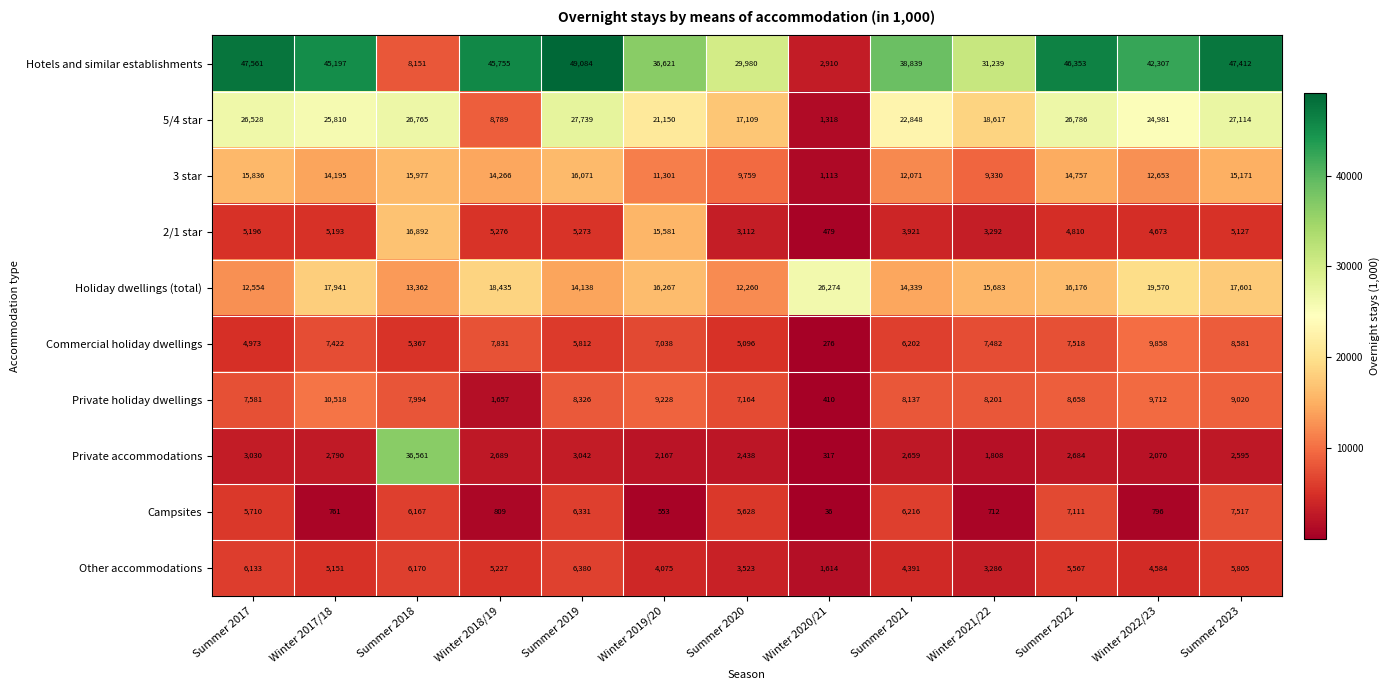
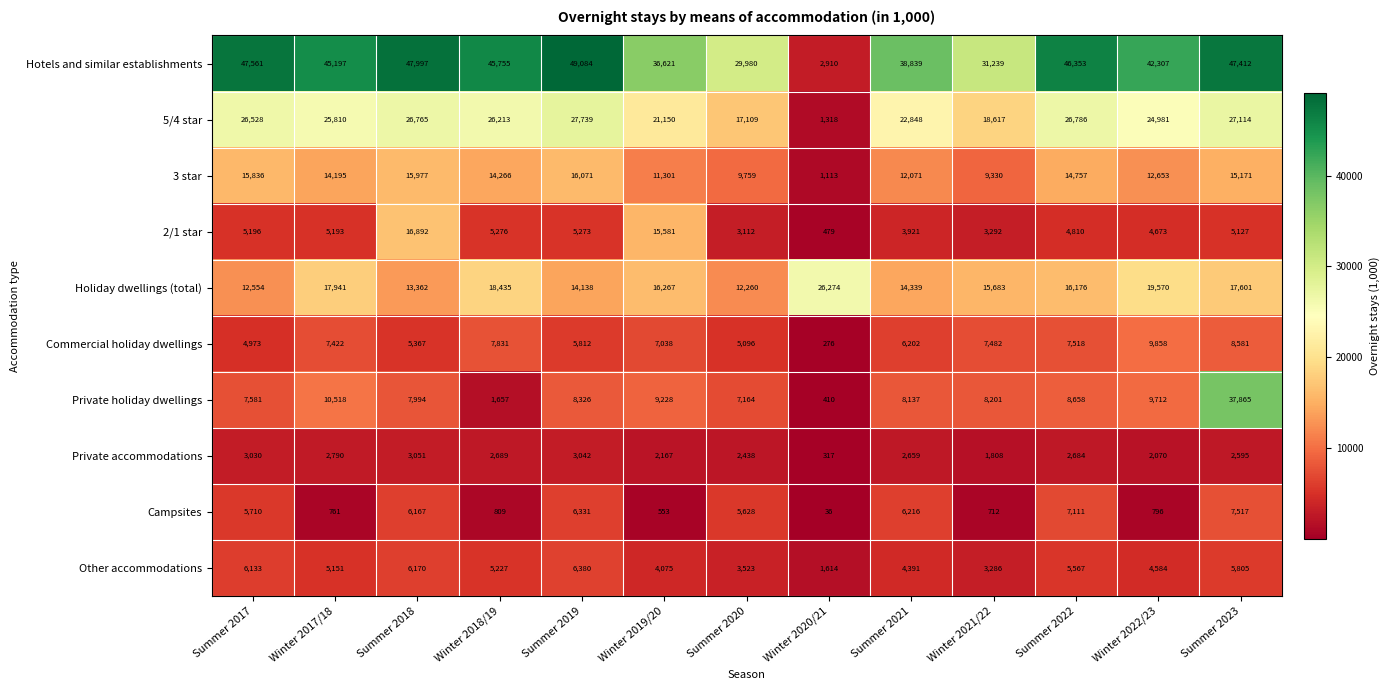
  {
    "Hotels and similar establishments": {
      "Summer 2017": "47,561",
      "Winter 2017/18": "45,197",
-     "Summer 2018": "8,151",
+     "Summer 2018": "47,997",
      "Winter 2018/19": "45,755",
      "Summer 2019": "49,084",
      "Winter 2019/20": "36,621",
      "Summer 2020": "29,980",
      "Winter 2020/21": "2,910",
      "Summer 2021": "38,839",
      "Winter 2021/22": "31,239",
      "Summer 2022": "46,353",
      "Winter 2022/23": "42,307",
      "Summer 2023": "47,412"
    },
    "5/4 star": {
      "Summer 2017": "26,528",
      "Winter 2017/18": "25,810",
      "Summer 2018": "26,765",
-     "Winter 2018/19": "8,789",
+     "Winter 2018/19": "26,213",
      "Summer 2019": "27,739",
      "Winter 2019/20": "21,150",
      "Summer 2020": "17,109",
      "Winter 2020/21": "1,318",
      "Summer 2021": "22,848",
      "Winter 2021/22": "18,617",
      "Summer 2022": "26,786",
      "Winter 2022/23": "24,981",
      "Summer 2023": "27,114"
    },
    "3 star": {
      "Summer 2017": "15,836",
      "Winter 2017/18": "14,195",
      "Summer 2018": "15,977",
      "Winter 2018/19": "14,266",
      "Summer 2019": "16,071",
      "Winter 2019/20": "11,301",
      "Summer 2020": "9,759",
      "Winter 2020/21": "1,113",
      "Summer 2021": "12,071",
      "Winter 2021/22": "9,330",
      "Summer 2022": "14,757",
      "Winter 2022/23": "12,653",
      "Summer 2023": "15,171"
    },
    "2/1 star": {
      "Summer 2017": "5,196",
      "Winter 2017/18": "5,193",
      "Summer 2018": "16,892",
      "Winter 2018/19": "5,276",
      "Summer 2019": "5,273",
      "Winter 2019/20": "15,581",
      "Summer 2020": "3,112",
      "Winter 2020/21": "479",
      "Summer 2021": "3,921",
      "Winter 2021/22": "3,292",
      "Summer 2022": "4,810",
      "Winter 2022/23": "4,673",
      "Summer 2023": "5,127"
    },
    "Holiday dwellings (total)": {
      "Summer 2017": "12,554",
      "Winter 2017/18": "17,941",
      "Summer 2018": "13,362",
      "Winter 2018/19": "18,435",
      "Summer 2019": "14,138",
      "Winter 2019/20": "16,267",
      "Summer 2020": "12,260",
      "Winter 2020/21": "26,274",
      "Summer 2021": "14,339",
      "Winter 2021/22": "15,683",
      "Summer 2022": "16,176",
      "Winter 2022/23": "19,570",
      "Summer 2023": "17,601"
    },
    "Commercial holiday dwellings": {
      "Summer 2017": "4,973",
      "Winter 2017/18": "7,422",
      "Summer 2018": "5,367",
      "Winter 2018/19": "7,831",
      "Summer 2019": "5,812",
      "Winter 2019/20": "7,038",
      "Summer 2020": "5,096",
      "Winter 2020/21": "276",
      "Summer 2021": "6,202",
      "Winter 2021/22": "7,482",
      "Summer 2022": "7,518",
      "Winter 2022/23": "9,858",
      "Summer 2023": "8,581"
    },
    "Private holiday dwellings": {
      "Summer 2017": "7,581",
      "Winter 2017/18": "10,518",
      "Summer 2018": "7,994",
      "Winter 2018/19": "1,657",
      "Summer 2019": "8,326",
      "Winter 2019/20": "9,228",
      "Summer 2020": "7,164",
      "Winter 2020/21": "410",
      "Summer 2021": "8,137",
      "Winter 2021/22": "8,201",
      "Summer 2022": "8,658",
      "Winter 2022/23": "9,712",
-     "Summer 2023": "9,020"
+     "Summer 2023": "37,865"
    },
    "Private accommodations": {
      "Summer 2017": "3,030",
      "Winter 2017/18": "2,790",
-     "Summer 2018": "36,561",
+     "Summer 2018": "3,051",
      "Winter 2018/19": "2,689",
      "Summer 2019": "3,042",
      "Winter 2019/20": "2,167",
      "Summer 2020": "2,438",
      "Winter 2020/21": "317",
      "Summer 2021": "2,659",
      "Winter 2021/22": "1,808",
      "Summer 2022": "2,684",
      "Winter 2022/23": "2,070",
      "Summer 2023": "2,595"
    },
    "Campsites": {
      "Summer 2017": "5,710",
      "Winter 2017/18": "761",
      "Summer 2018": "6,167",
      "Winter 2018/19": "809",
      "Summer 2019": "6,331",
      "Winter 2019/20": "553",
      "Summer 2020": "5,628",
      "Winter 2020/21": "36",
      "Summer 2021": "6,216",
      "Winter 2021/22": "712",
      "Summer 2022": "7,111",
      "Winter 2022/23": "796",
      "Summer 2023": "7,517"
    },
    "Other accommodations": {
      "Summer 2017": "6,133",
      "Winter 2017/18": "5,151",
      "Summer 2018": "6,170",
      "Winter 2018/19": "5,227",
      "Summer 2019": "6,380",
      "Winter 2019/20": "4,075",
      "Summer 2020": "3,523",
      "Winter 2020/21": "1,614",
      "Summer 2021": "4,391",
      "Winter 2021/22": "3,286",
      "Summer 2022": "5,567",
      "Winter 2022/23": "4,584",
      "Summer 2023": "5,805"
    }
  }
